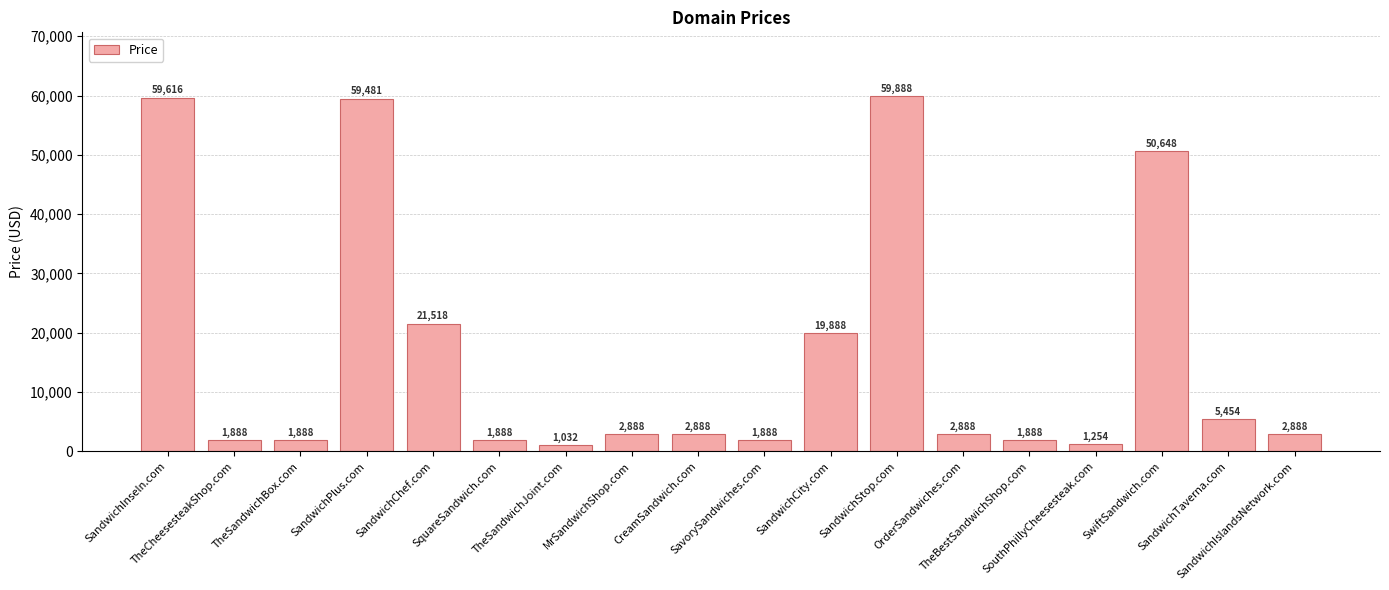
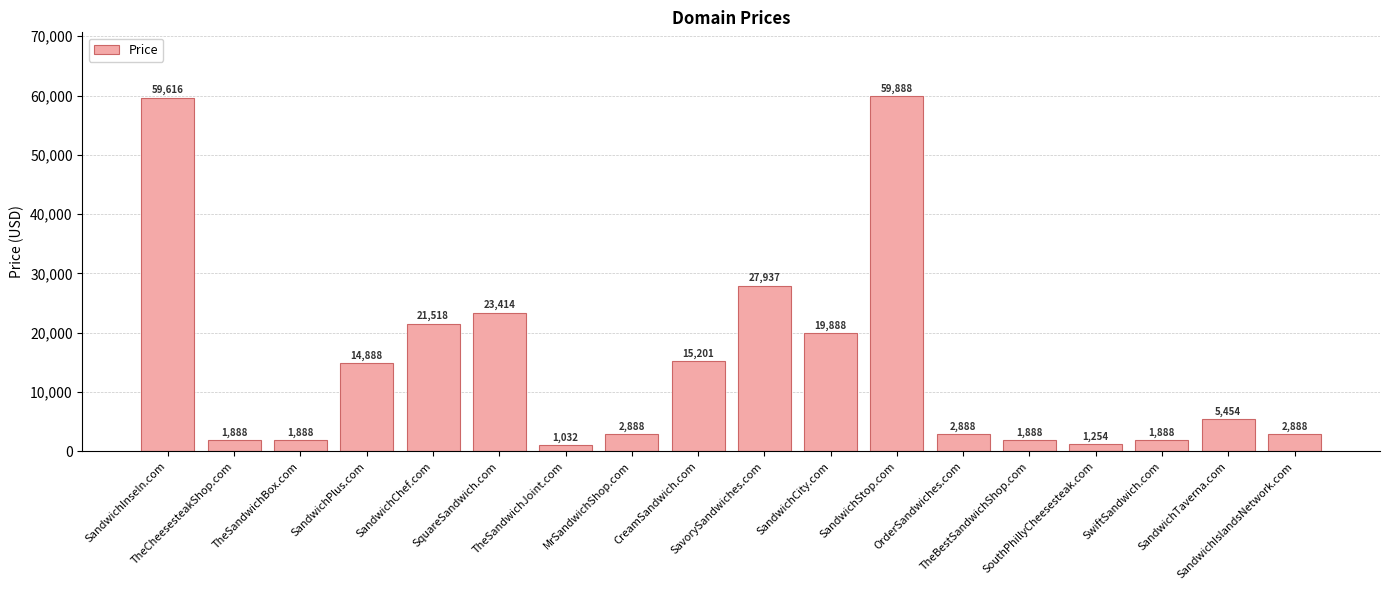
  {
    "SandwichInseln.com": "59,616",
    "TheCheesesteakShop.com": "1,888",
    "TheSandwichBox.com": "1,888",
-   "SandwichPlus.com": "59,481",
+   "SandwichPlus.com": "14,888",
    "SandwichChef.com": "21,518",
-   "SquareSandwich.com": "1,888",
+   "SquareSandwich.com": "23,414",
    "TheSandwichJoint.com": "1,032",
    "MrSandwichShop.com": "2,888",
-   "CreamSandwich.com": "2,888",
-   "SavorySandwiches.com": "1,888",
+   "CreamSandwich.com": "15,201",
+   "SavorySandwiches.com": "27,937",
    "SandwichCity.com": "19,888",
    "SandwichStop.com": "59,888",
    "OrderSandwiches.com": "2,888",
    "TheBestSandwichShop.com": "1,888",
    "SouthPhillyCheesesteak.com": "1,254",
-   "SwiftSandwich.com": "50,648",
+   "SwiftSandwich.com": "1,888",
    "SandwichTaverna.com": "5,454",
    "SandwichIslandsNetwork.com": "2,888"
  }
